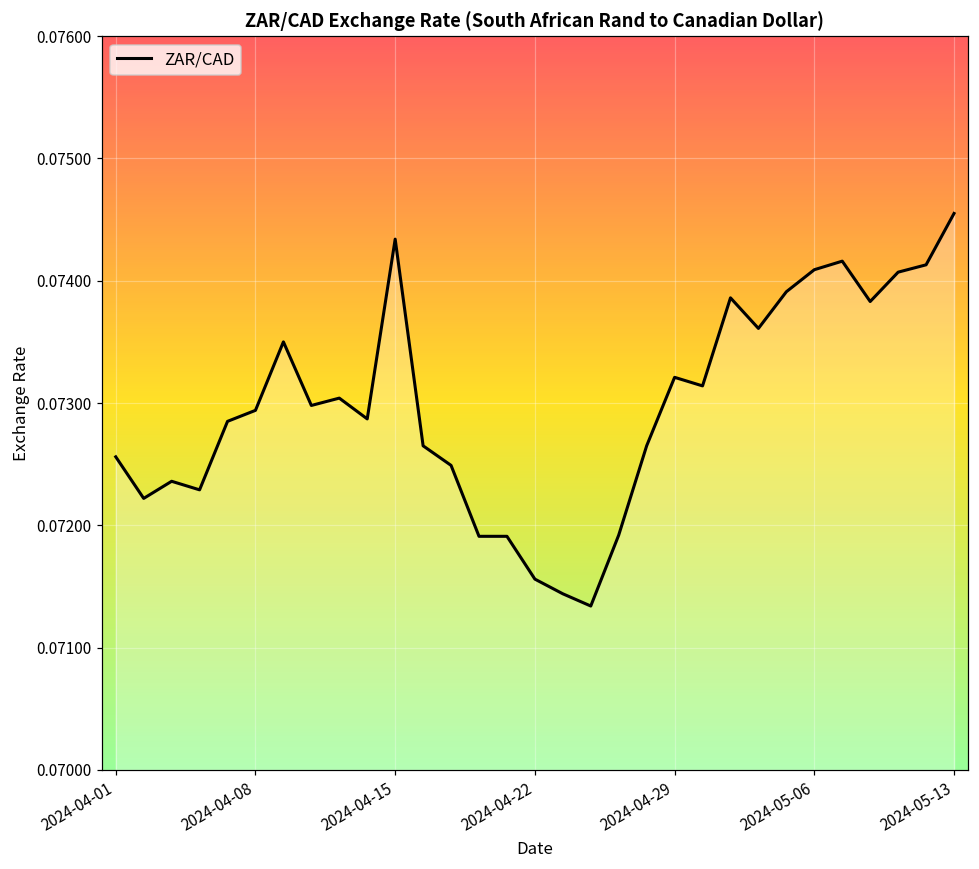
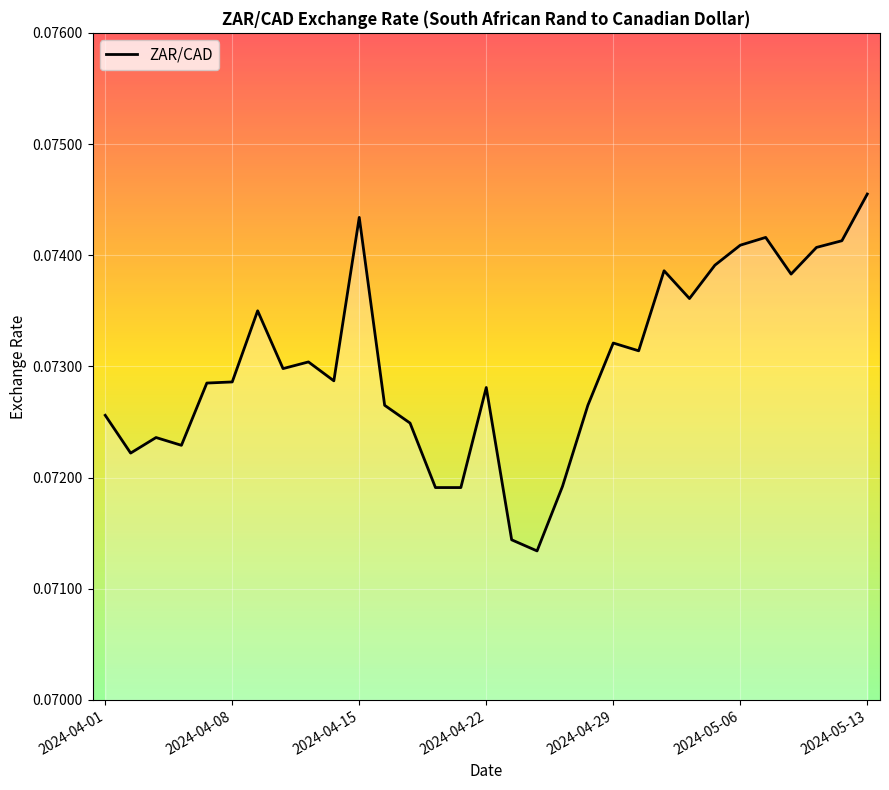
  {
    "2024-04-01": 0.07256,
-   "2024-04-08": 0.07294,
+   "2024-04-08": 0.07286,
    "2024-04-15": 0.07434,
-   "2024-04-22": 0.07156,
+   "2024-04-22": 0.07281,
    "2024-04-29": 0.07321,
    "2024-05-06": 0.07409,
    "2024-05-13": 0.07455
  }
